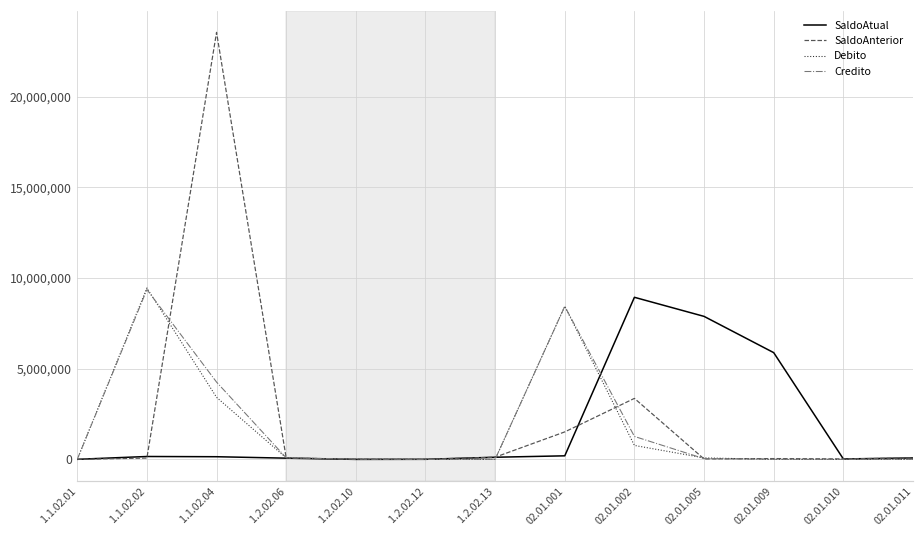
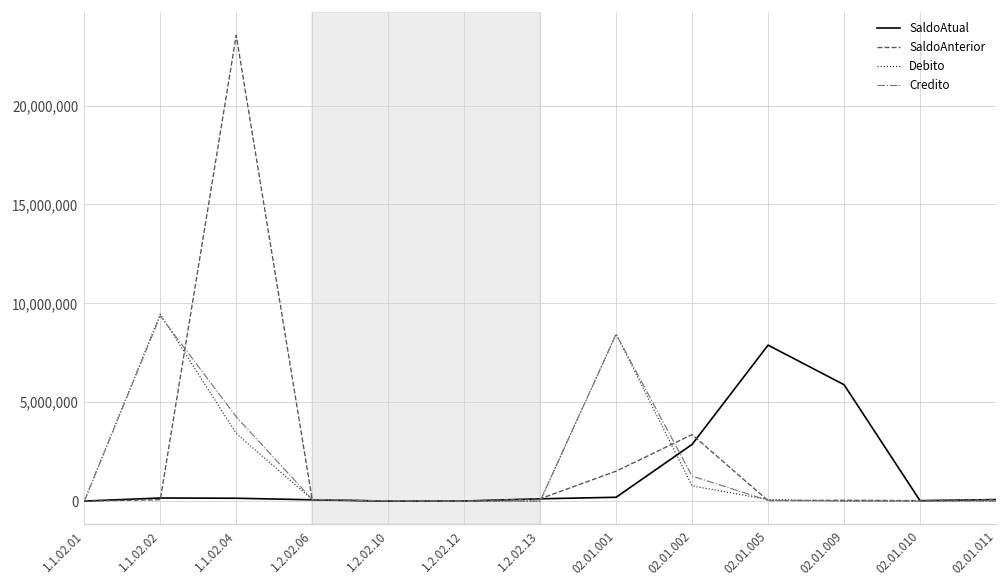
  {
    "SaldoAtual": {
      "1.1.02.04": "100,000",
      "02.01.001": "200,000",
-     "02.01.002": "8,900,000",
+     "02.01.002": "2,900,000",
      "02.01.005": "7,900,000",
      "02.01.009": "5,900,000"
    }
  }
